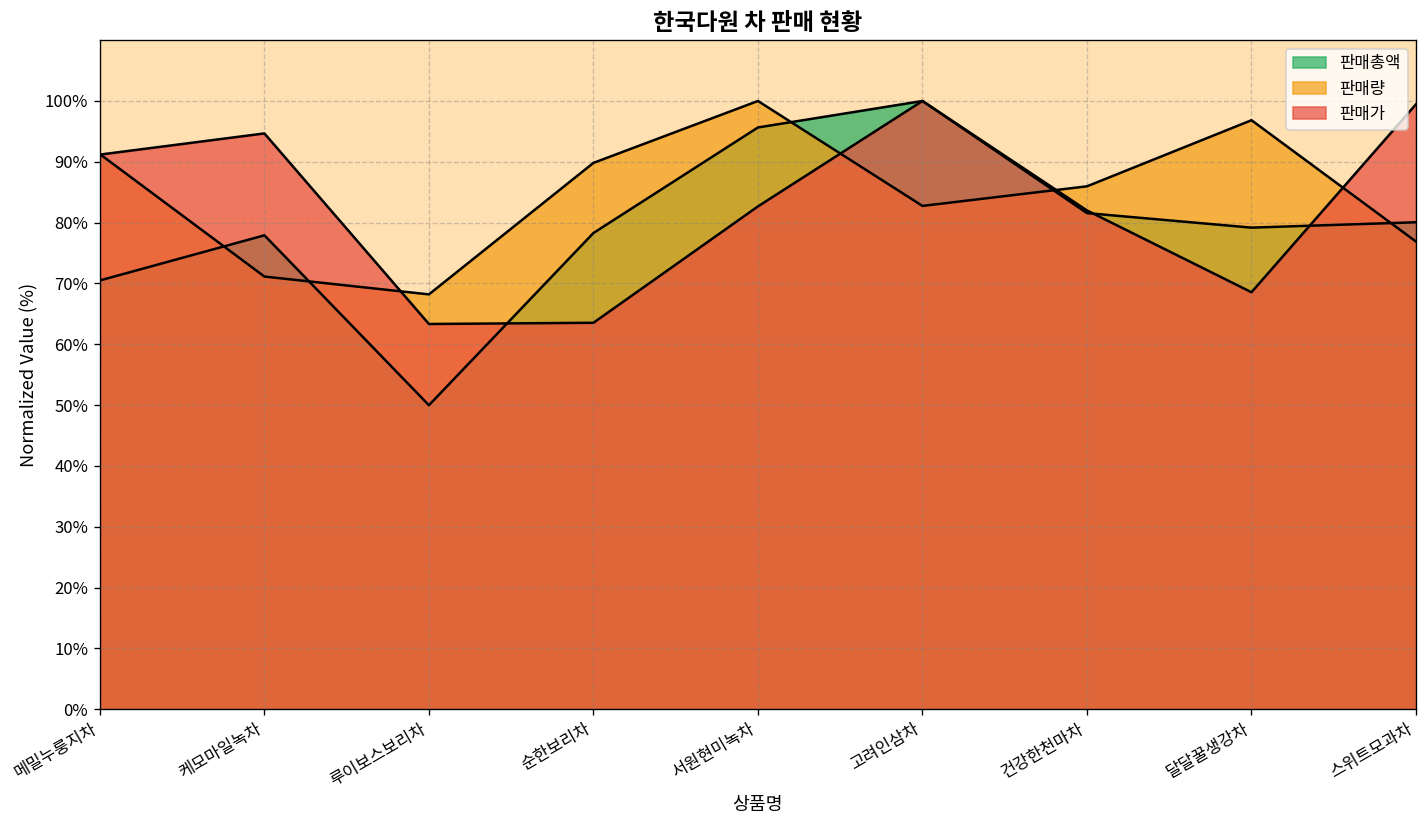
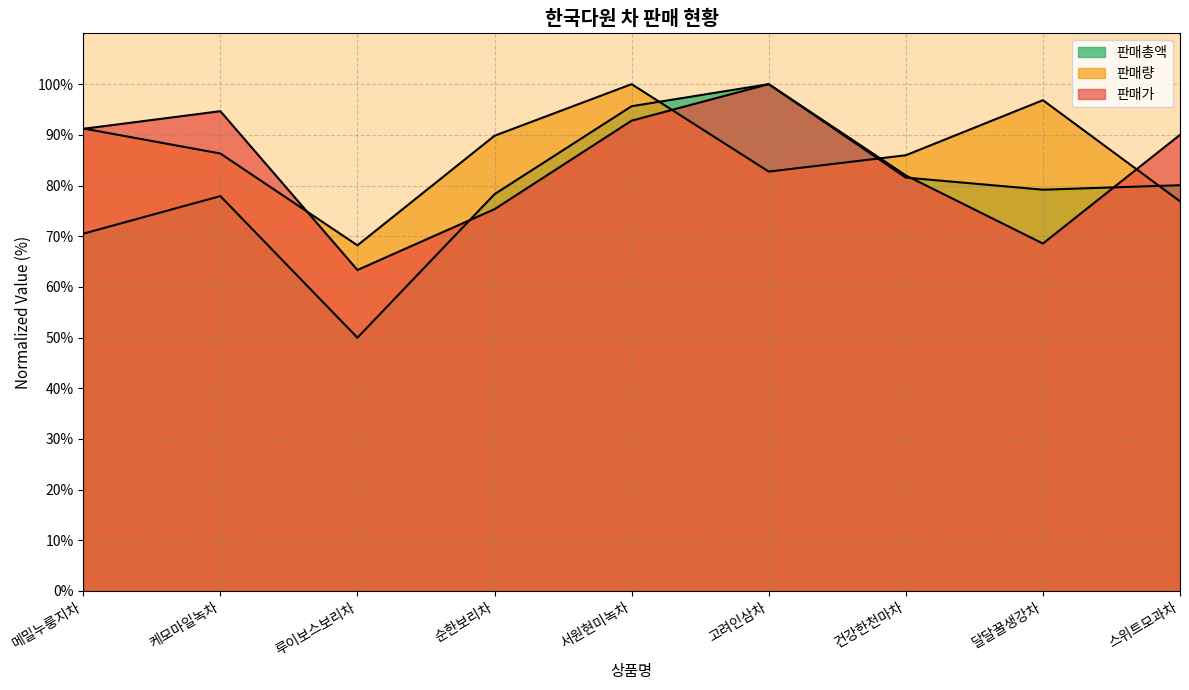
  {
    "판매총액": {
      "메밀누룽지차": "70%",
      "케모마일녹차": "78%",
      "루이보스보리차": "50%",
      "순한보리차": "78%",
      "서원현미녹차": "96%",
      "달달꿀생강차": "79%",
      "스위트모과차": "80%"
    },
    "판매량": {
-     "케모마일녹차": "71%",
+     "케모마일녹차": "86%",
      "루이보스보리차": "68%",
      "순한보리차": "90%",
      "서원현미녹차": "100%",
      "고려인삼차": "83%",
      "건강한천마차": "86%",
      "달달꿀생강차": "97%",
      "스위트모과차": "77%"
    },
    "판매가": {
      "케모마일녹차": "95%",
      "루이보스보리차": "63%",
-     "순한보리차": "64%",
-     "서원현미녹차": "83%",
+     "순한보리차": "75%",
+     "서원현미녹차": "93%",
      "달달꿀생강차": "69%",
-     "스위트모과차": "99%"
+     "스위트모과차": "90%"
    }
  }
